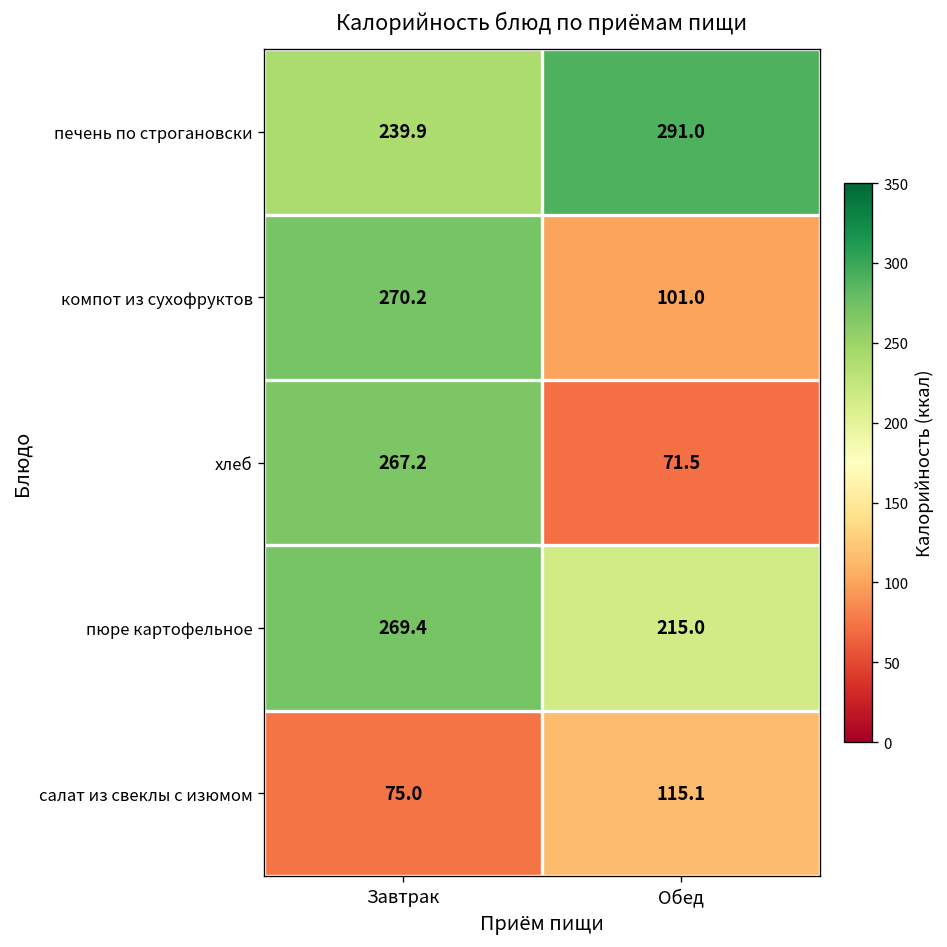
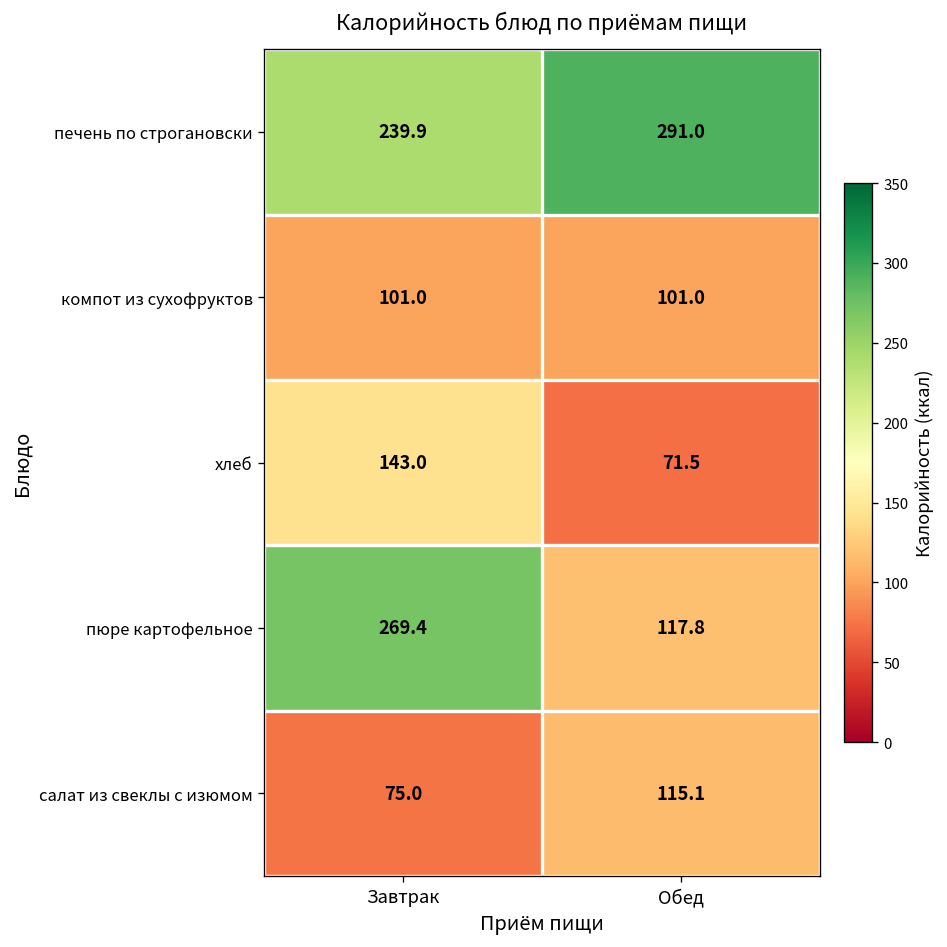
  {
    "печень по строгановски": {
      "Завтрак": 239.9,
      "Обед": 291.0
    },
    "компот из сухофруктов": {
-     "Завтрак": 270.2,
+     "Завтрак": 101.0,
      "Обед": 101.0
    },
    "хлеб": {
-     "Завтрак": 267.2,
+     "Завтрак": 143.0,
      "Обед": 71.5
    },
    "пюре картофельное": {
      "Завтрак": 269.4,
-     "Обед": 215.0
+     "Обед": 117.8
    },
    "салат из свеклы с изюмом": {
      "Завтрак": 75.0,
      "Обед": 115.1
    }
  }
